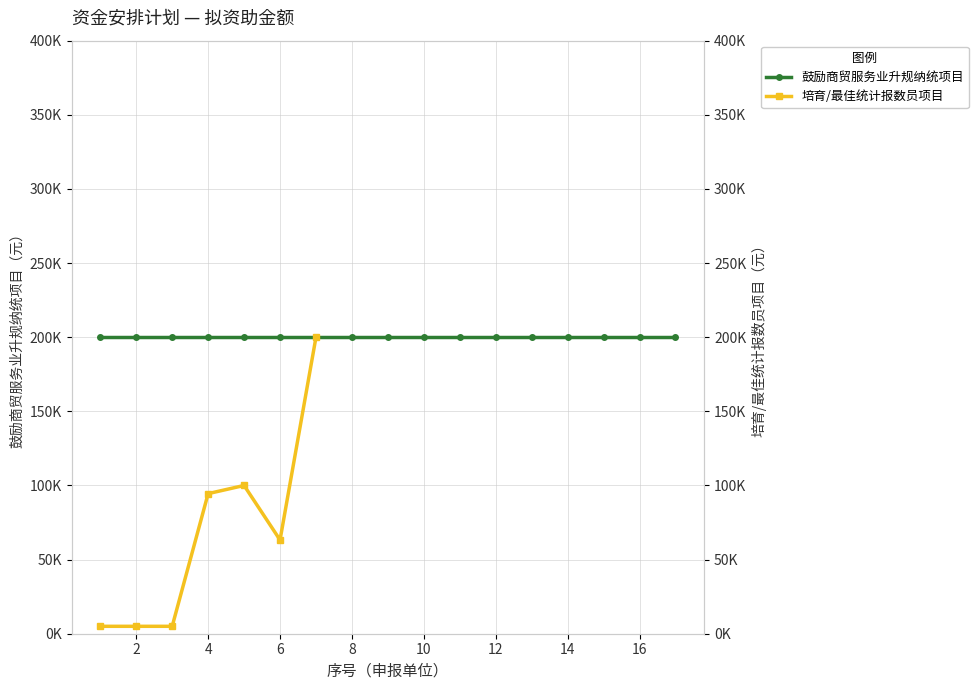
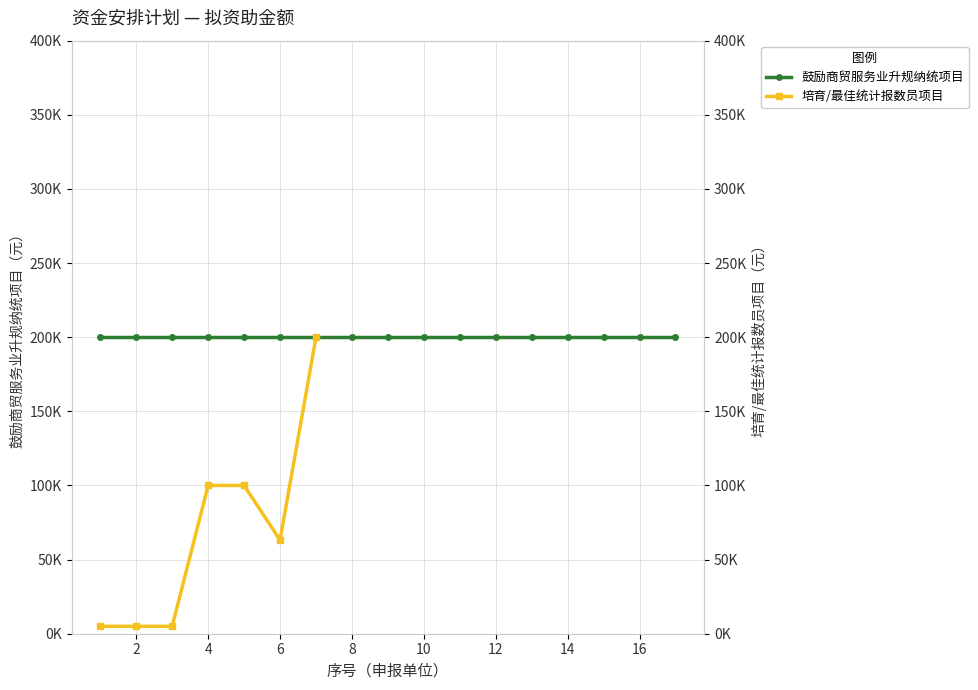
  {
    "鼓励商贸服务业升规纳统项目": {
      "2": 200000,
      "4": 200000,
      "6": 200000,
      "8": 200000,
      "10": 200000,
      "12": 200000,
      "14": 200000,
      "16": 200000
    },
    "培育/最佳统计报数员项目": {
      "2": 5000,
-     "4": 94000,
+     "4": 100000,
      "6": 63000
    }
  }
